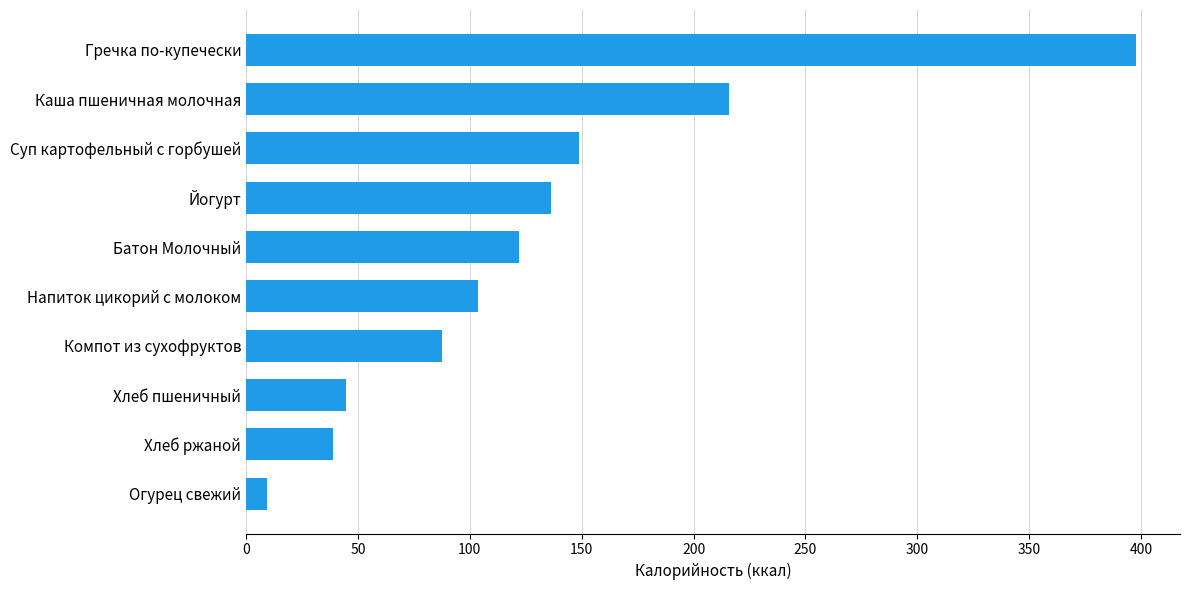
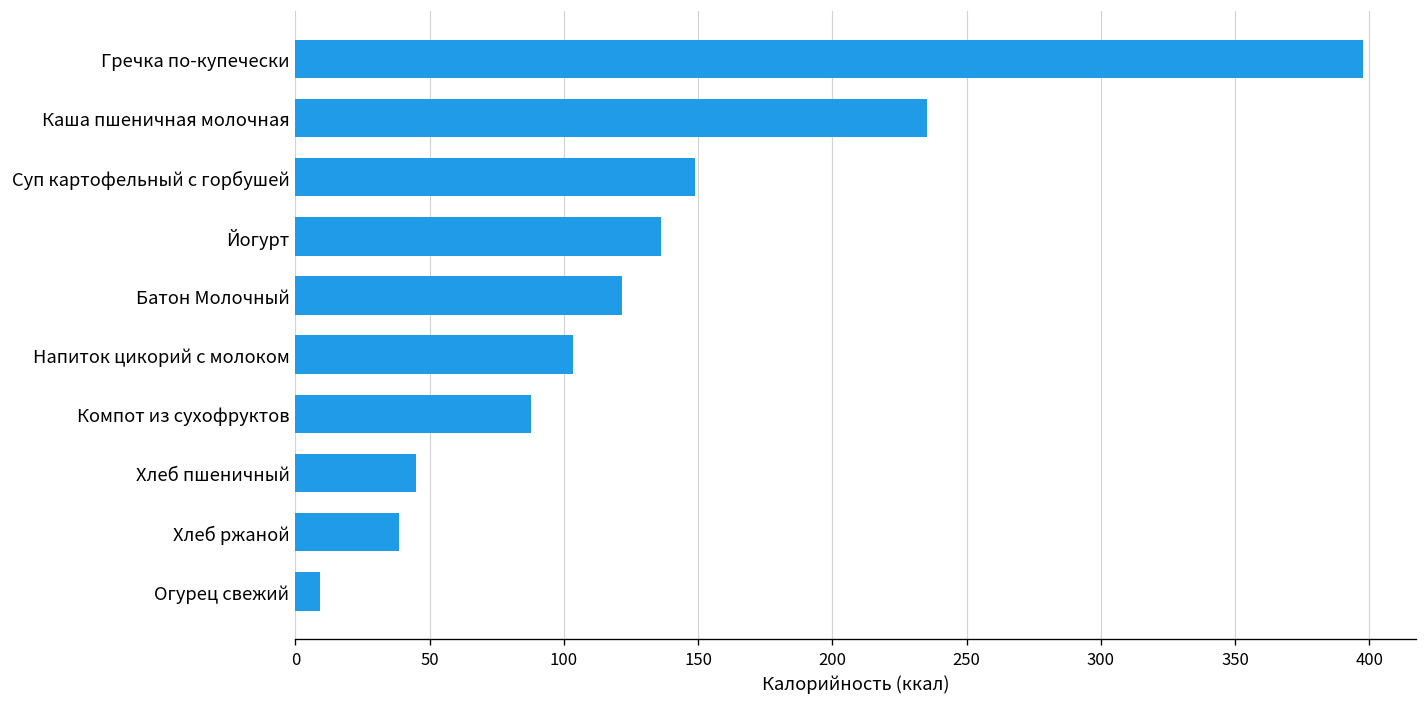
  {
    "Гречка по-купечески": 398,
-   "Каша пшеничная молочная": 216,
+   "Каша пшеничная молочная": 235,
    "Суп картофельный с горбушей": 149,
    "Йогурт": 136,
    "Батон Молочный": 122,
    "Напиток цикорий с молоком": 104,
    "Компот из сухофруктов": 88,
    "Хлеб пшеничный": 45,
    "Хлеб ржаной": 39,
    "Огурец свежий": 9
  }
